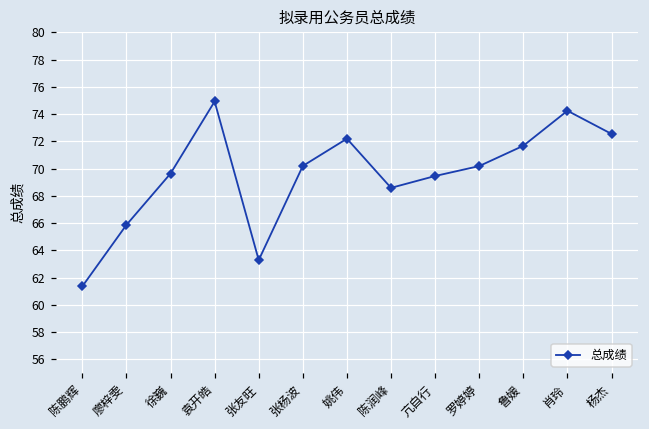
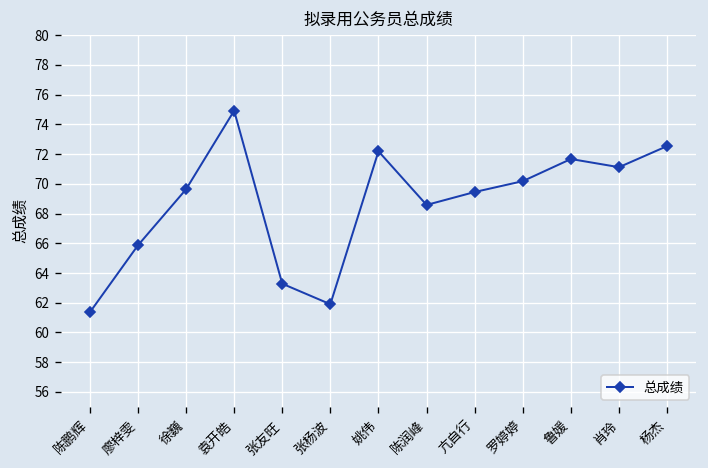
  {
    "陈鹏辉": 61.4,
    "廖梓雯": 65.9,
    "徐巍": 69.6,
    "袁开皓": 74.9,
    "张友旺": 63.3,
-   "张杨波": 70.2,
+   "张杨波": 61.9,
    "姚伟": 72.2,
    "陈润峰": 68.6,
    "亢自行": 69.5,
    "罗婷婷": 70.2,
    "鲁媛": 71.7,
-   "肖玲": 74.2,
+   "肖玲": 71.1,
    "杨杰": 72.5
  }
